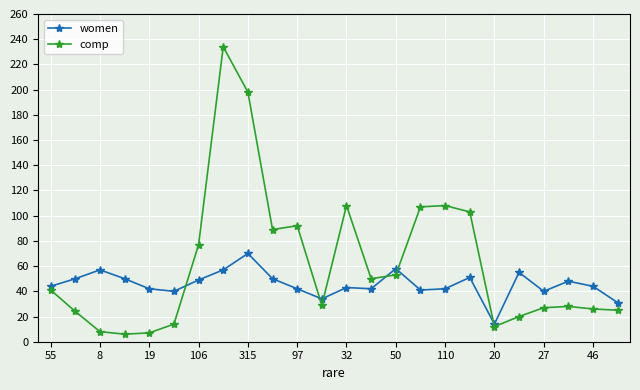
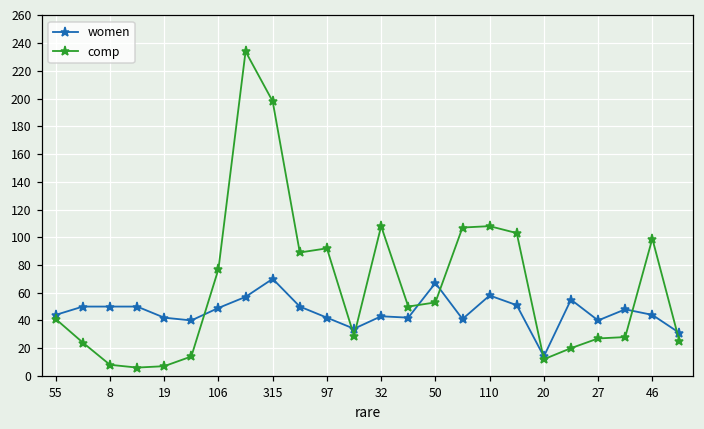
  {
    "women": {
      "55": 44,
-     "8": 57,
+     "8": 50,
      "106": 49,
      "315": 70,
      "97": 42,
      "32": 43,
-     "50": 58,
-     "110": 42,
+     "50": 67,
+     "110": 58,
      "27": 40,
      "46": 44
    },
    "comp": {
      "55": 41,
      "8": 8,
      "106": 77,
      "315": 198,
      "97": 92,
      "32": 108,
      "50": 53,
      "110": 108,
      "27": 27,
-     "46": 26
+     "46": 99
    }
  }
